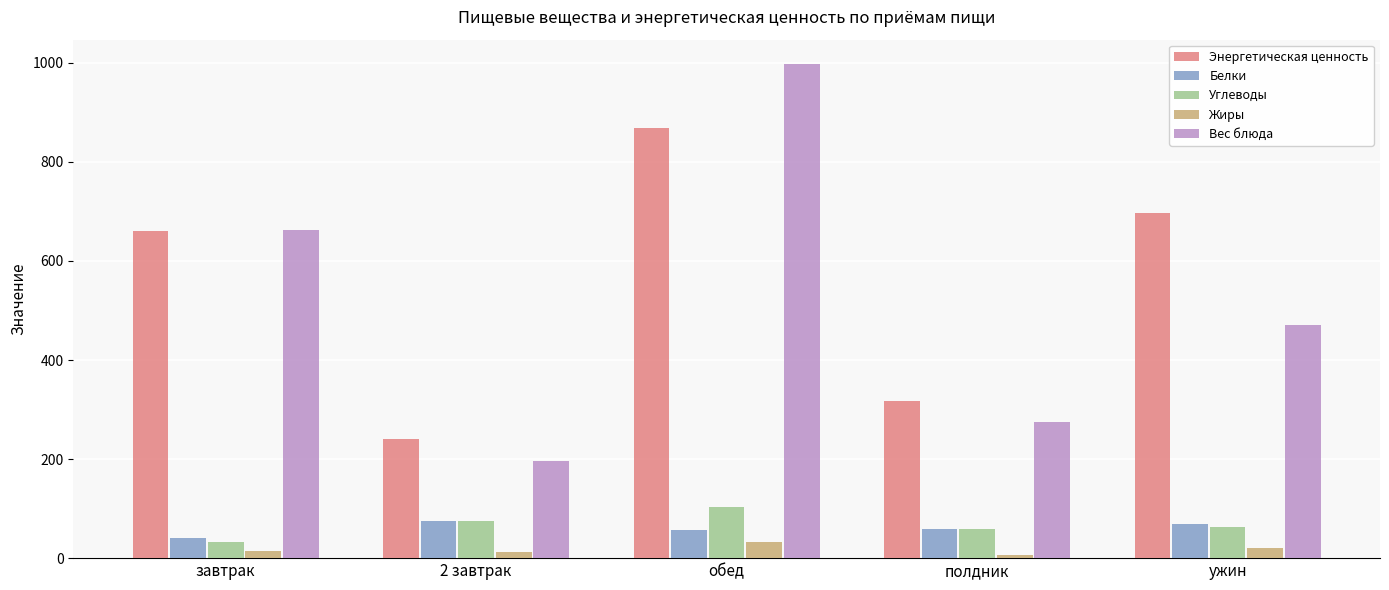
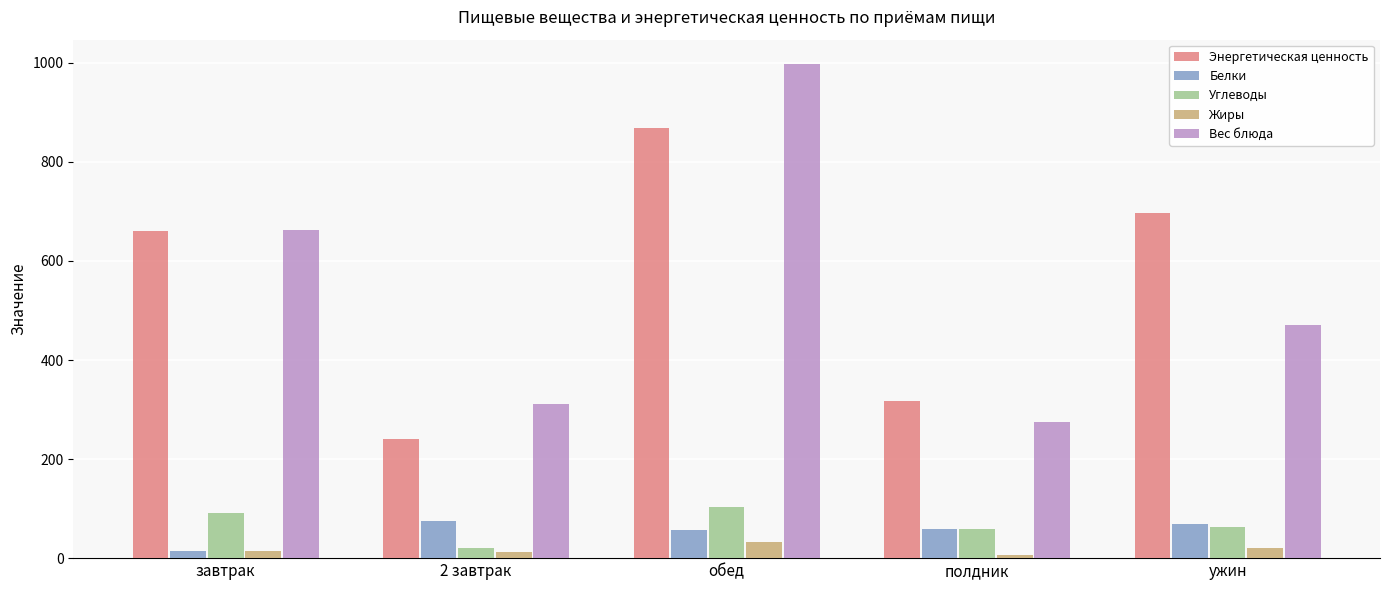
  {
    "Белки": {
-     "завтрак": 40,
+     "завтрак": 10,
      "2 завтрак": 70,
      "обед": 60,
      "полдник": 60,
      "ужин": 70
    },
    "Углеводы": {
-     "завтрак": 30,
-     "2 завтрак": 70,
+     "завтрак": 90,
+     "2 завтрак": 20,
      "обед": 100,
      "полдник": 60,
      "ужин": 60
    },
    "Вес блюда": {
      "завтрак": 660,
-     "2 завтрак": 200,
+     "2 завтрак": 310,
      "обед": 1000,
      "полдник": 280,
      "ужин": 470
    }
  }
